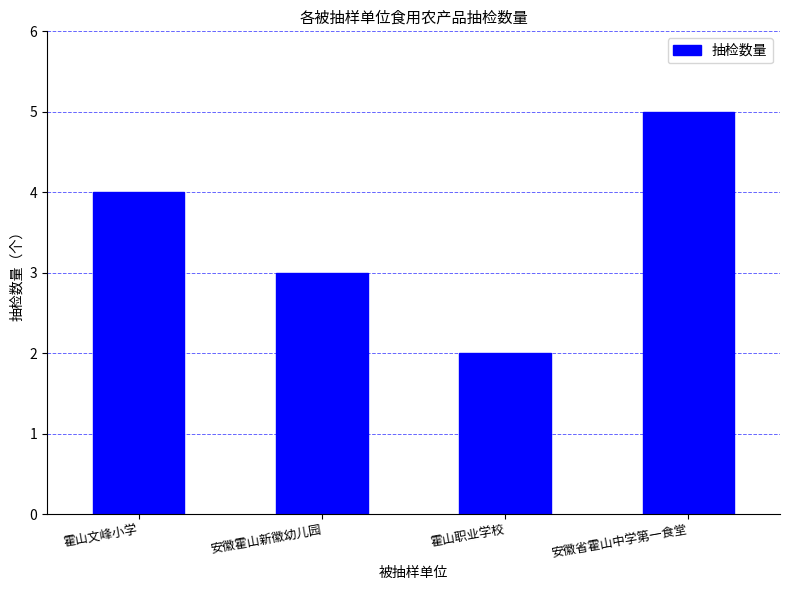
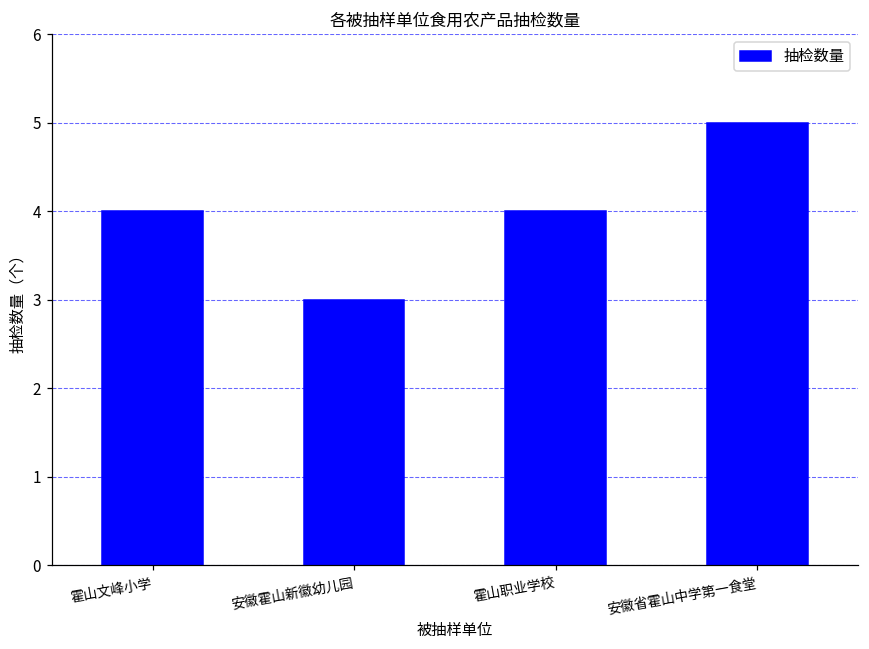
  {
    "霍山文峰小学": 4,
    "安徽霍山新徽幼儿园": 3,
-   "霍山职业学校": 2,
+   "霍山职业学校": 4,
    "安徽省霍山中学第一食堂": 5
  }
